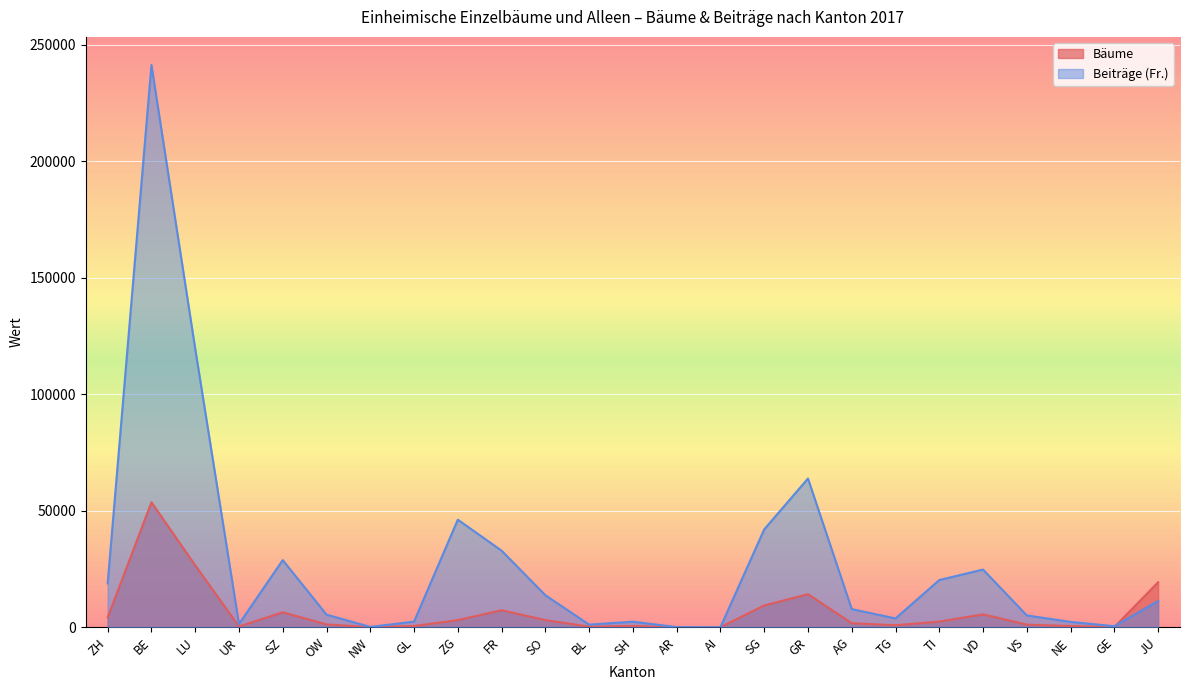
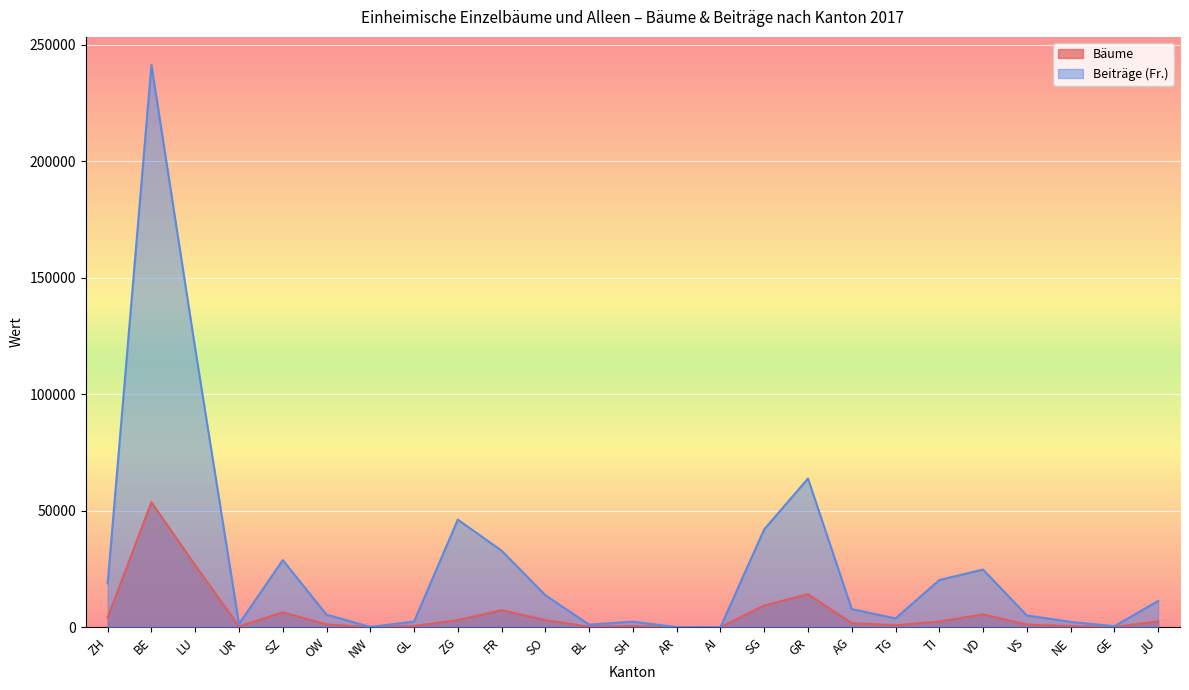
  {
    "Bäume": {
      "ZH": 4000,
      "BE": 54000,
      "LU": 27000,
      "SZ": 6000,
      "OW": 1000,
      "GL": 1000,
      "ZG": 3000,
      "FR": 7000,
      "SO": 3000,
      "SH": 1000,
      "SG": 9000,
      "GR": 14000,
      "AG": 2000,
      "TG": 1000,
      "TI": 2000,
      "VD": 6000,
      "VS": 1000,
      "NE": 1000,
-     "JU": 19000
+     "JU": 2000
    },
    "Beiträge (Fr.)": {
      "ZH": 19000,
      "BE": 241000,
      "LU": 120000,
      "SZ": 29000,
      "OW": 5000,
      "GL": 2000,
      "ZG": 46000,
      "FR": 33000,
      "SO": 14000,
      "SH": 2000,
      "SG": 42000,
      "GR": 64000,
      "AG": 8000,
      "TG": 4000,
      "TI": 20000,
      "VD": 25000,
      "VS": 5000,
      "NE": 2000,
      "JU": 11000
    }
  }
